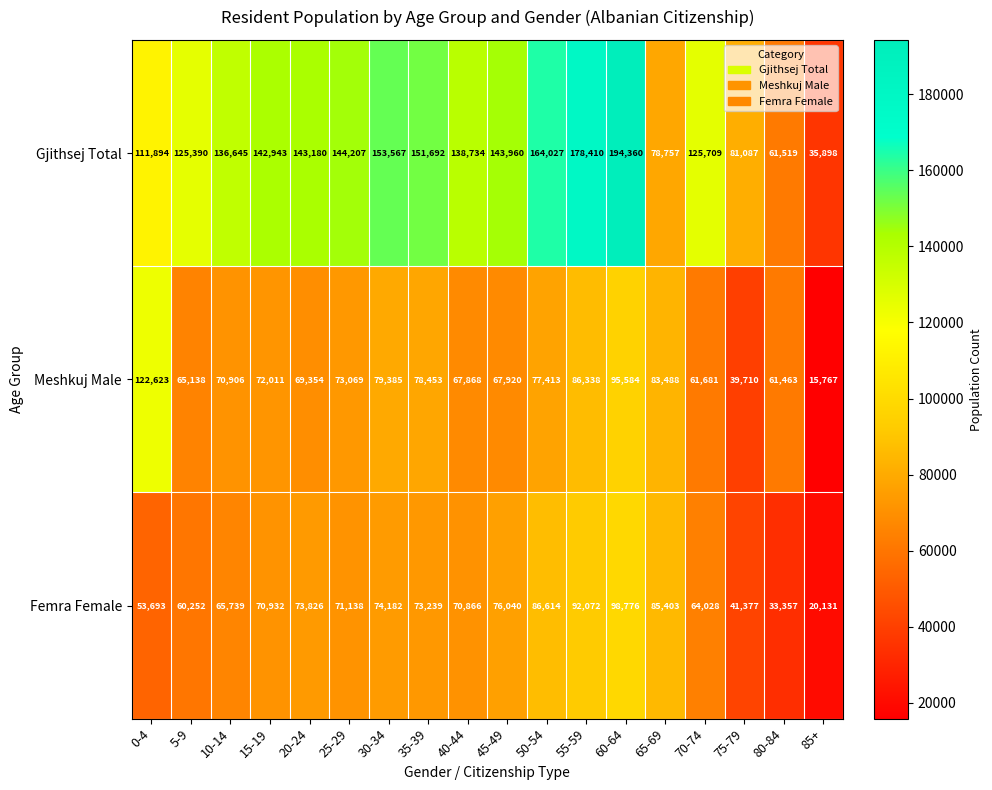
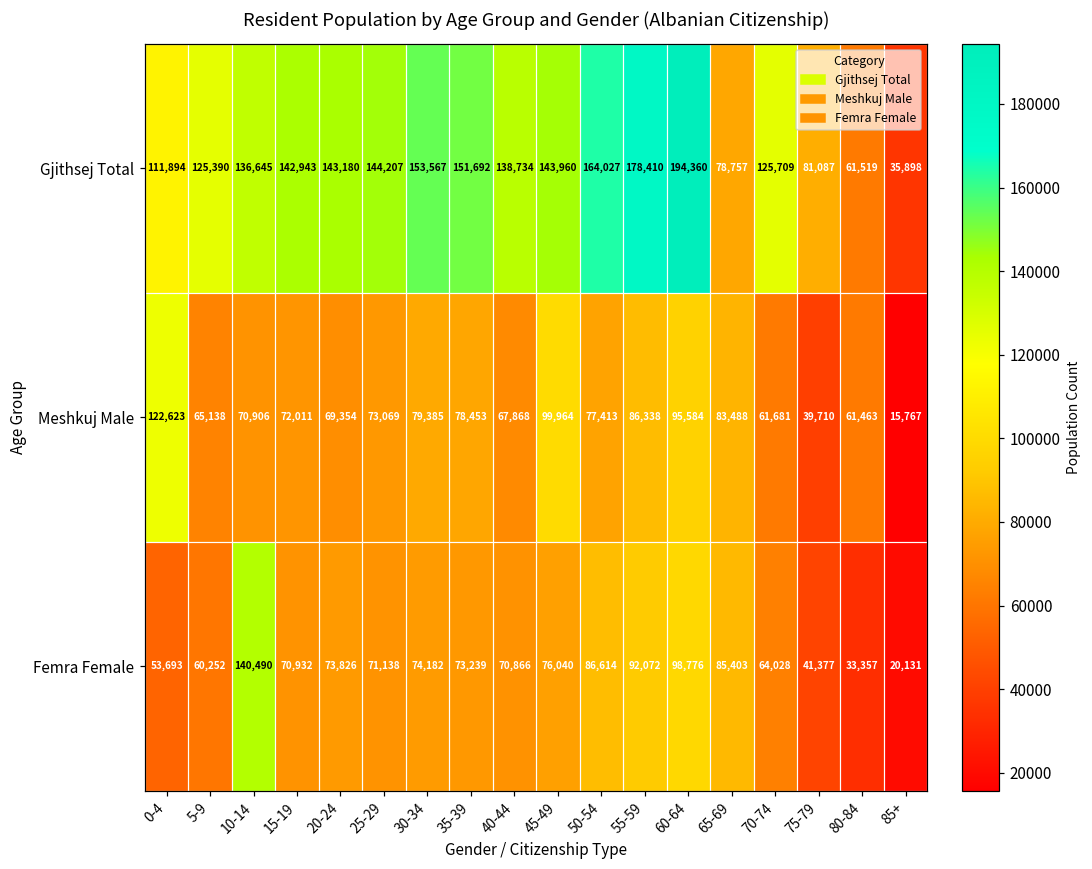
  {
    "Gjithsej Total": {
      "0-4": "111,894",
      "5-9": "125,390",
      "10-14": "136,645",
      "15-19": "142,943",
      "20-24": "143,180",
      "25-29": "144,207",
      "30-34": "153,567",
      "35-39": "151,692",
      "40-44": "138,734",
      "45-49": "143,960",
      "50-54": "164,027",
      "55-59": "178,410",
      "60-64": "194,360",
      "65-69": "78,757",
      "70-74": "125,709",
      "75-79": "81,087",
      "80-84": "61,519",
      "85+": "35,898"
    },
    "Meshkuj Male": {
      "0-4": "122,623",
      "5-9": "65,138",
      "10-14": "70,906",
      "15-19": "72,011",
      "20-24": "69,354",
      "25-29": "73,069",
      "30-34": "79,385",
      "35-39": "78,453",
      "40-44": "67,868",
-     "45-49": "67,920",
+     "45-49": "99,964",
      "50-54": "77,413",
      "55-59": "86,338",
      "60-64": "95,584",
      "65-69": "83,488",
      "70-74": "61,681",
      "75-79": "39,710",
      "80-84": "61,463",
      "85+": "15,767"
    },
    "Femra Female": {
      "0-4": "53,693",
      "5-9": "60,252",
-     "10-14": "65,739",
+     "10-14": "140,490",
      "15-19": "70,932",
      "20-24": "73,826",
      "25-29": "71,138",
      "30-34": "74,182",
      "35-39": "73,239",
      "40-44": "70,866",
      "45-49": "76,040",
      "50-54": "86,614",
      "55-59": "92,072",
      "60-64": "98,776",
      "65-69": "85,403",
      "70-74": "64,028",
      "75-79": "41,377",
      "80-84": "33,357",
      "85+": "20,131"
    }
  }
